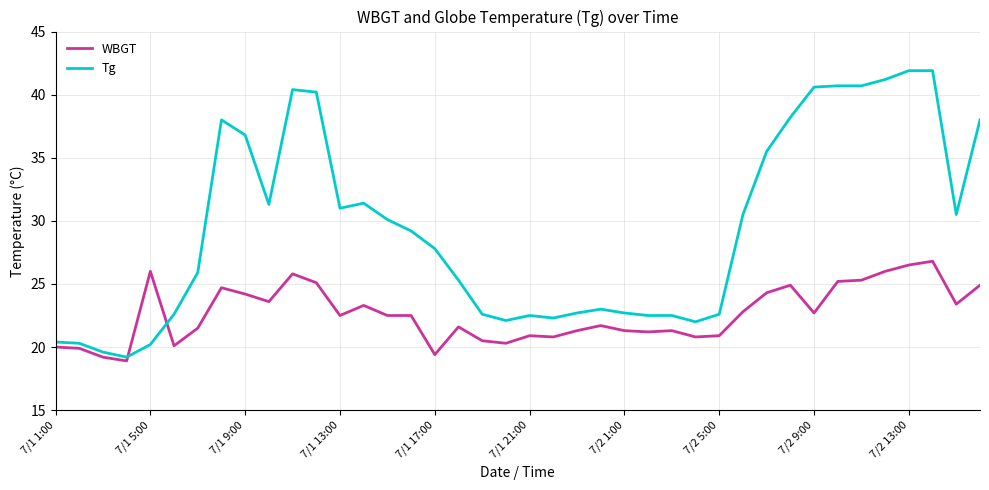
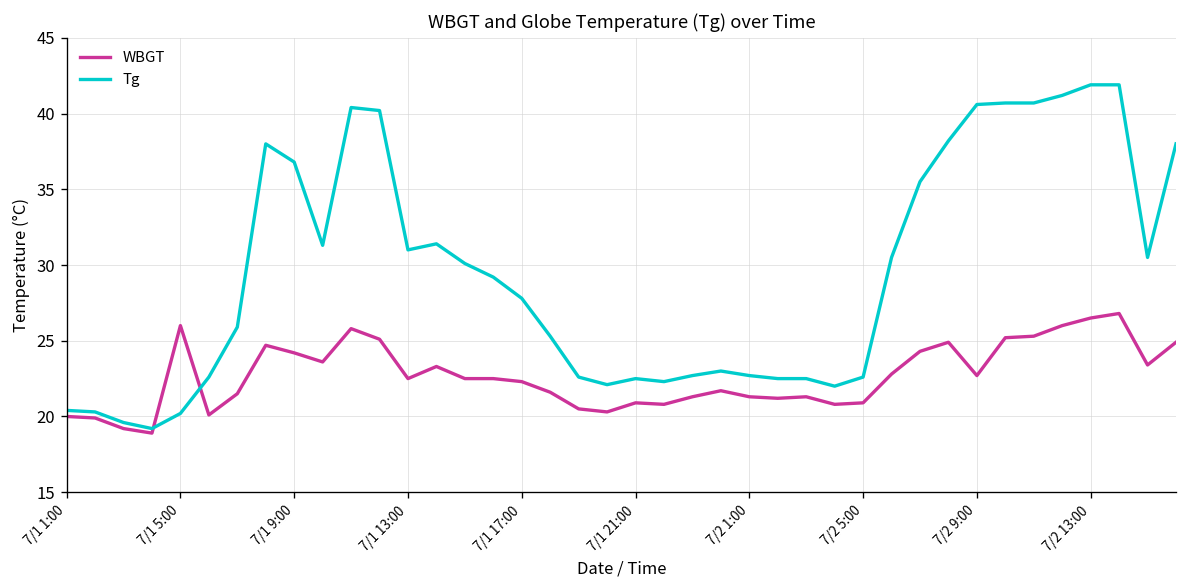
  {
    "WBGT": {
      "7/1 1:00": 20.0,
      "7/1 5:00": 26.0,
      "7/1 9:00": 24.2,
      "7/1 13:00": 22.5,
-     "7/1 17:00": 19.4,
+     "7/1 17:00": 22.3,
      "7/1 21:00": 20.9,
      "7/2 1:00": 21.3,
      "7/2 5:00": 20.9,
      "7/2 9:00": 22.7,
      "7/2 13:00": 26.5
    },
    "Tg": {
      "7/1 1:00": 20.4,
      "7/1 5:00": 20.2,
      "7/1 9:00": 36.8,
      "7/1 13:00": 31.0,
      "7/1 17:00": 27.8,
      "7/1 21:00": 22.5,
      "7/2 1:00": 22.7,
      "7/2 5:00": 22.6,
      "7/2 9:00": 40.6,
      "7/2 13:00": 41.9
    }
  }
